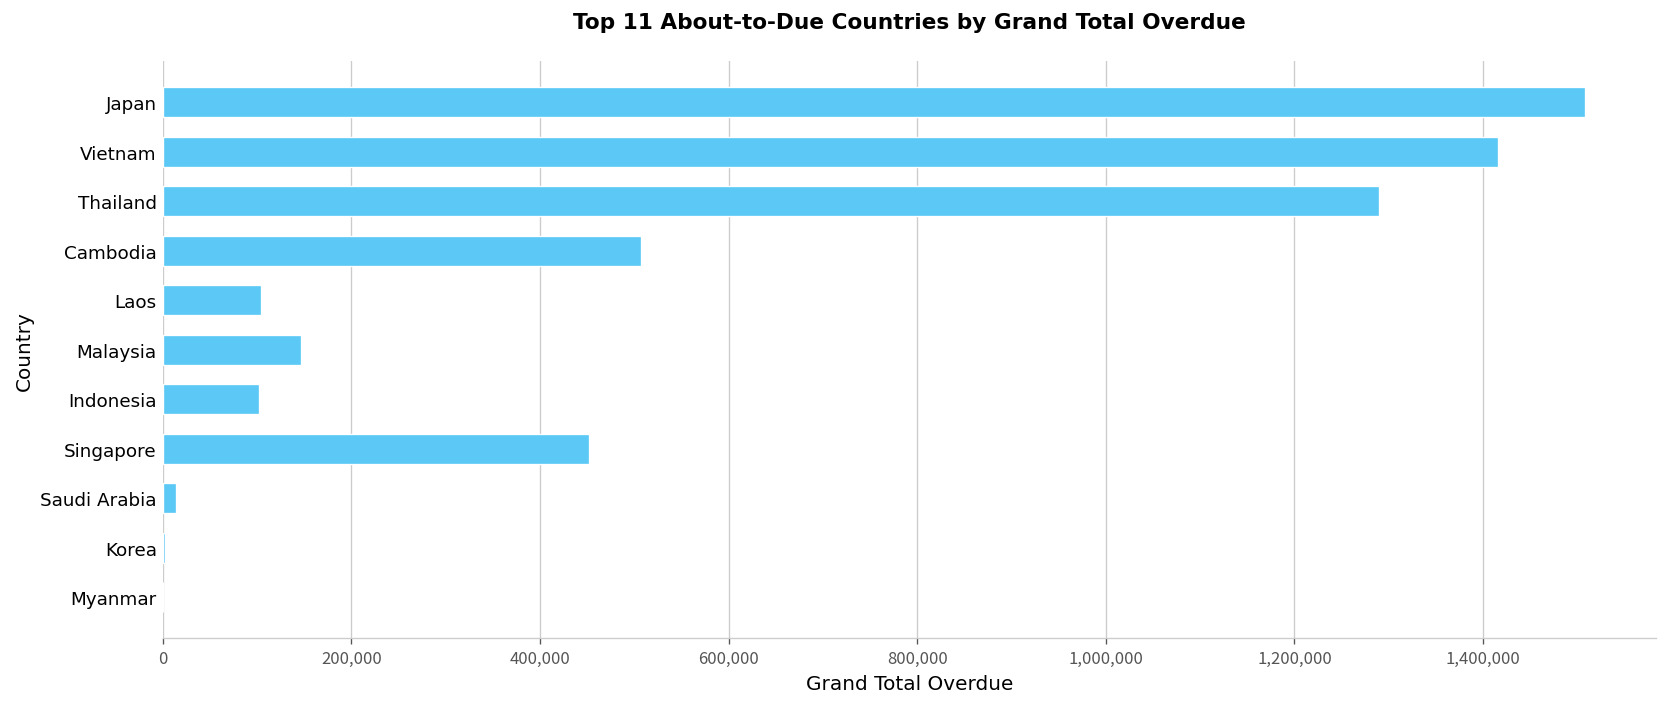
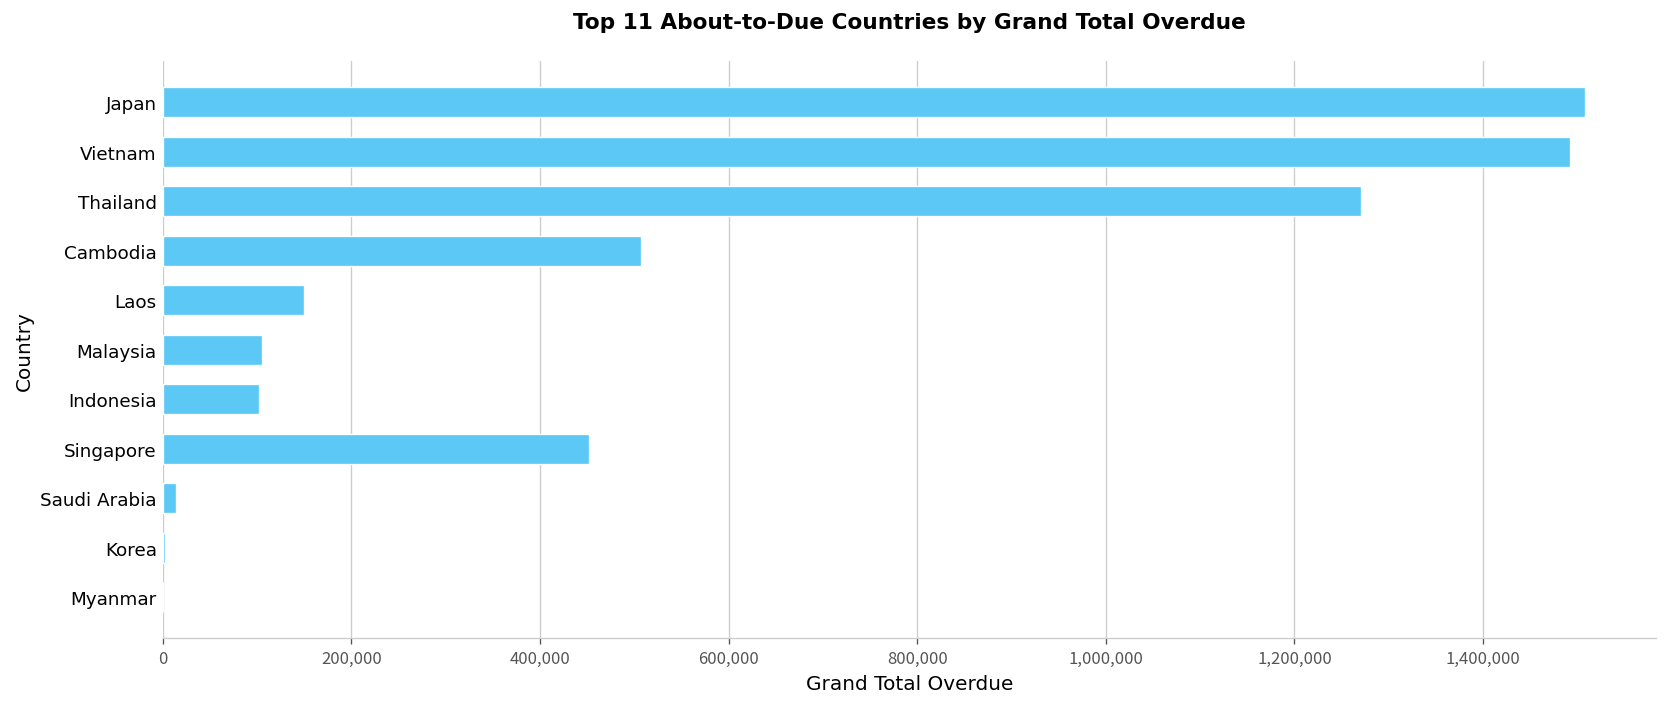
  {
    "Japan": "1,510,000",
-   "Vietnam": "1,420,000",
-   "Thailand": "1,290,000",
+   "Vietnam": "1,490,000",
+   "Thailand": "1,270,000",
    "Cambodia": "510,000",
-   "Laos": "100,000",
-   "Malaysia": "150,000",
+   "Laos": "150,000",
+   "Malaysia": "110,000",
    "Indonesia": "100,000",
    "Singapore": "450,000",
    "Saudi Arabia": "10,000",
    "Myanmar": "0"
  }
